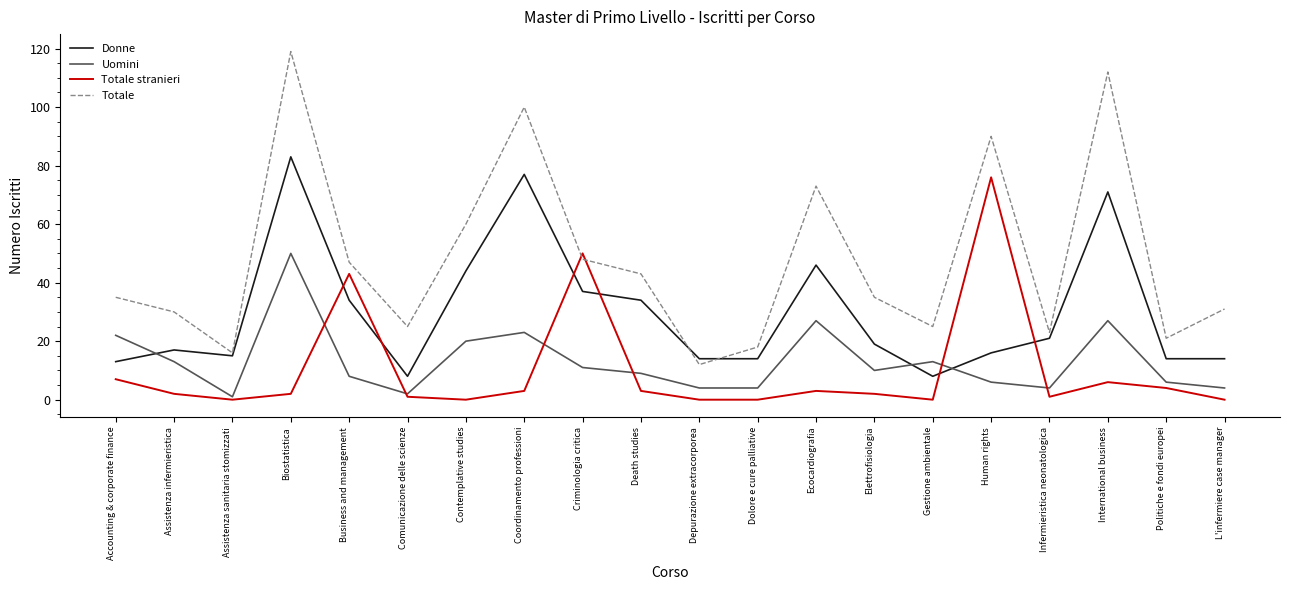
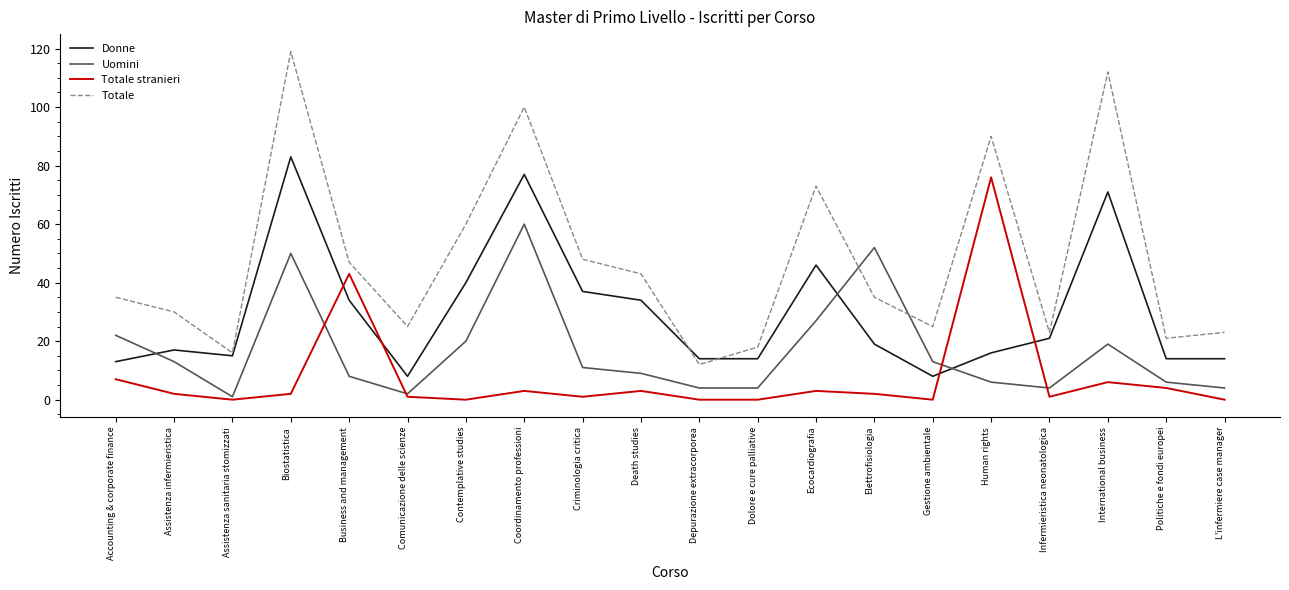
  {
    "Donne": {
      "Accounting & corporate finance": 13,
      "Assistenza infermieristica": 17,
      "Assistenza sanitaria stomizzati": 15,
      "Biostatistica": 83,
      "Business and management": 34,
      "Comunicazione delle scienze": 8,
-     "Contemplative studies": 44,
+     "Contemplative studies": 40,
      "Coordinamento professioni": 77,
      "Criminologia critica": 37,
      "Death studies": 34,
      "Depurazione extracorporea": 14,
      "Dolore e cure palliative": 14,
      "Ecocardiografia": 46,
      "Elettrofisiologia": 19,
      "Gestione ambientale": 8,
      "Human rights": 16,
      "Infermieristica neonatologica": 21,
      "International business": 71,
      "Politiche e fondi europei": 14,
      "L'infermiere case manager": 14
    },
    "Uomini": {
      "Accounting & corporate finance": 22,
      "Assistenza infermieristica": 13,
      "Assistenza sanitaria stomizzati": 1,
      "Biostatistica": 50,
      "Business and management": 8,
      "Comunicazione delle scienze": 2,
      "Contemplative studies": 20,
-     "Coordinamento professioni": 23,
+     "Coordinamento professioni": 60,
      "Criminologia critica": 11,
      "Death studies": 9,
      "Depurazione extracorporea": 4,
      "Dolore e cure palliative": 4,
      "Ecocardiografia": 27,
-     "Elettrofisiologia": 10,
+     "Elettrofisiologia": 52,
      "Gestione ambientale": 13,
      "Human rights": 6,
      "Infermieristica neonatologica": 4,
-     "International business": 27,
+     "International business": 19,
      "Politiche e fondi europei": 6,
      "L'infermiere case manager": 4
    },
    "Totale stranieri": {
      "Accounting & corporate finance": 7,
      "Assistenza infermieristica": 2,
      "Assistenza sanitaria stomizzati": 0,
      "Biostatistica": 2,
      "Business and management": 43,
      "Comunicazione delle scienze": 1,
      "Contemplative studies": 0,
      "Coordinamento professioni": 3,
-     "Criminologia critica": 50,
+     "Criminologia critica": 1,
      "Death studies": 3,
      "Depurazione extracorporea": 0,
      "Dolore e cure palliative": 0,
      "Ecocardiografia": 3,
      "Elettrofisiologia": 2,
      "Gestione ambientale": 0,
      "Human rights": 76,
      "Infermieristica neonatologica": 1,
      "International business": 6,
      "Politiche e fondi europei": 4,
      "L'infermiere case manager": 0
    },
    "Totale": {
      "Accounting & corporate finance": 35,
      "Assistenza infermieristica": 30,
      "Assistenza sanitaria stomizzati": 16,
      "Biostatistica": 119,
      "Business and management": 47,
      "Comunicazione delle scienze": 25,
      "Contemplative studies": 60,
      "Coordinamento professioni": 100,
      "Criminologia critica": 48,
      "Death studies": 43,
      "Depurazione extracorporea": 12,
      "Dolore e cure palliative": 18,
      "Ecocardiografia": 73,
      "Elettrofisiologia": 35,
      "Gestione ambientale": 25,
      "Human rights": 90,
      "Infermieristica neonatologica": 23,
      "International business": 112,
      "Politiche e fondi europei": 21,
-     "L'infermiere case manager": 31
+     "L'infermiere case manager": 23
    }
  }
